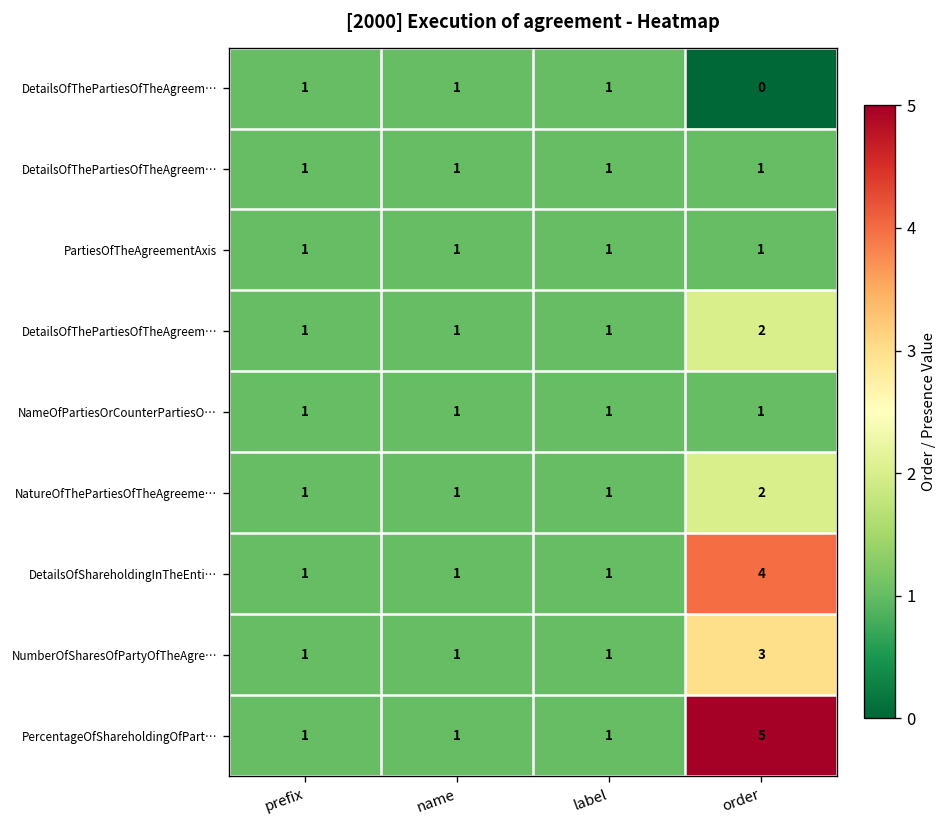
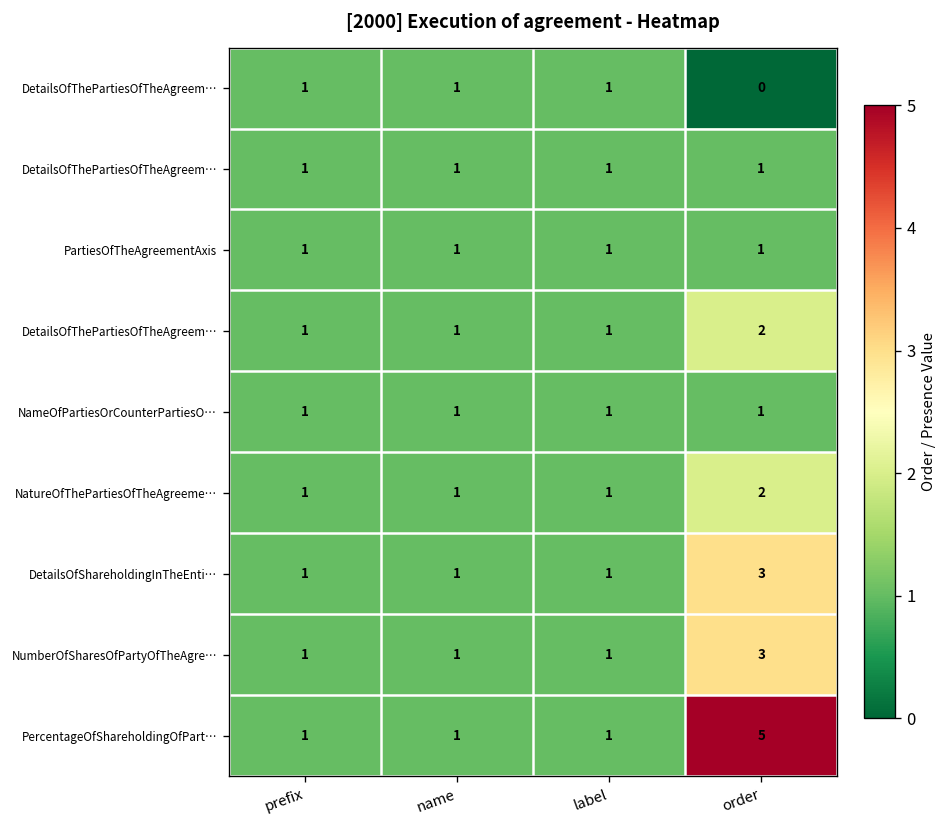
  {
    "PartiesOfTheAgreementAxis": {
      "prefix": 1,
      "name": 1,
      "label": 1,
      "order": 1
    },
    "NameOfPartiesOrCounterPartiesO…": {
      "prefix": 1,
      "name": 1,
      "label": 1,
      "order": 1
    },
    "NatureOfThePartiesOfTheAgreeme…": {
      "prefix": 1,
      "name": 1,
      "label": 1,
      "order": 2
    },
    "DetailsOfShareholdingInTheEnti…": {
      "prefix": 1,
      "name": 1,
      "label": 1,
-     "order": 4
+     "order": 3
    },
    "NumberOfSharesOfPartyOfTheAgre…": {
      "prefix": 1,
      "name": 1,
      "label": 1,
      "order": 3
    },
    "PercentageOfShareholdingOfPart…": {
      "prefix": 1,
      "name": 1,
      "label": 1,
      "order": 5
    }
  }
